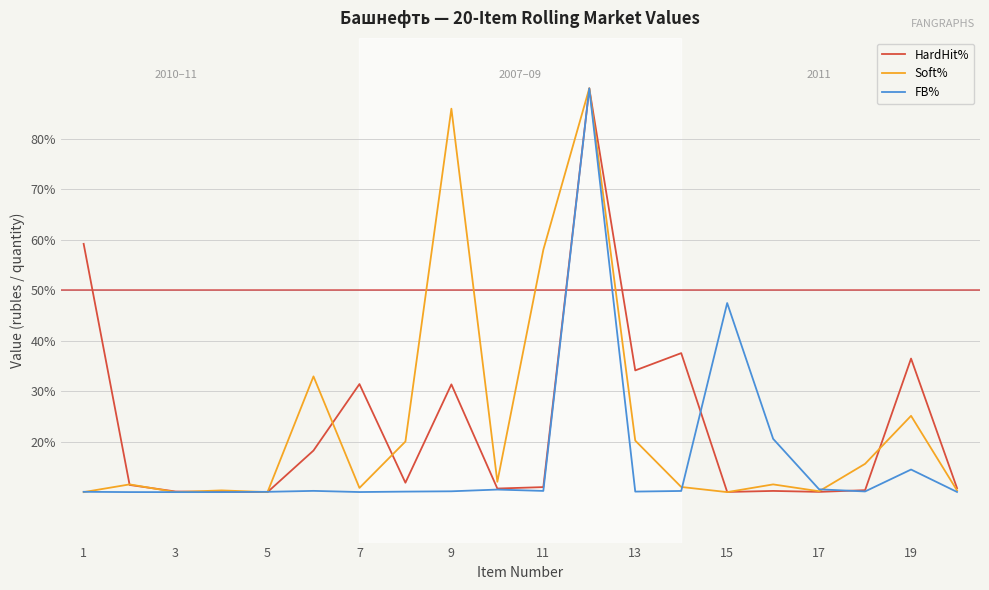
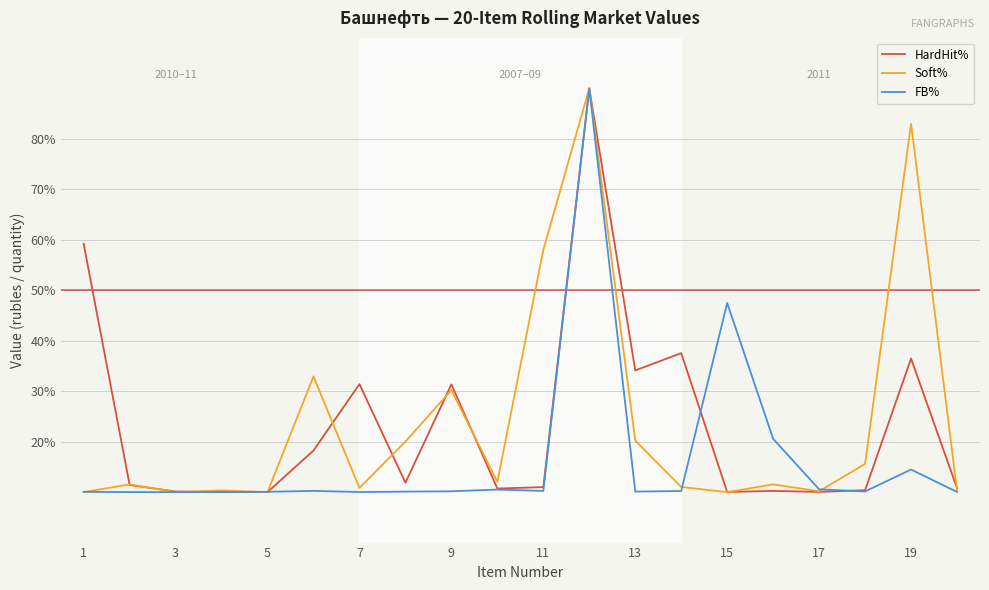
  {
    "HardHit%": {
      "1": "59%",
      "7": "31%",
      "9": "31%",
      "11": "11%",
      "13": "34%",
      "19": "36%"
    },
    "Soft%": {
      "7": "11%",
-     "9": "86%",
+     "9": "30%",
      "11": "58%",
      "13": "20%",
-     "19": "25%"
+     "19": "83%"
    },
    "FB%": {
      "7": "10%",
      "9": "10%",
      "11": "10%",
      "13": "10%",
      "15": "47%",
      "19": "14%"
    }
  }
